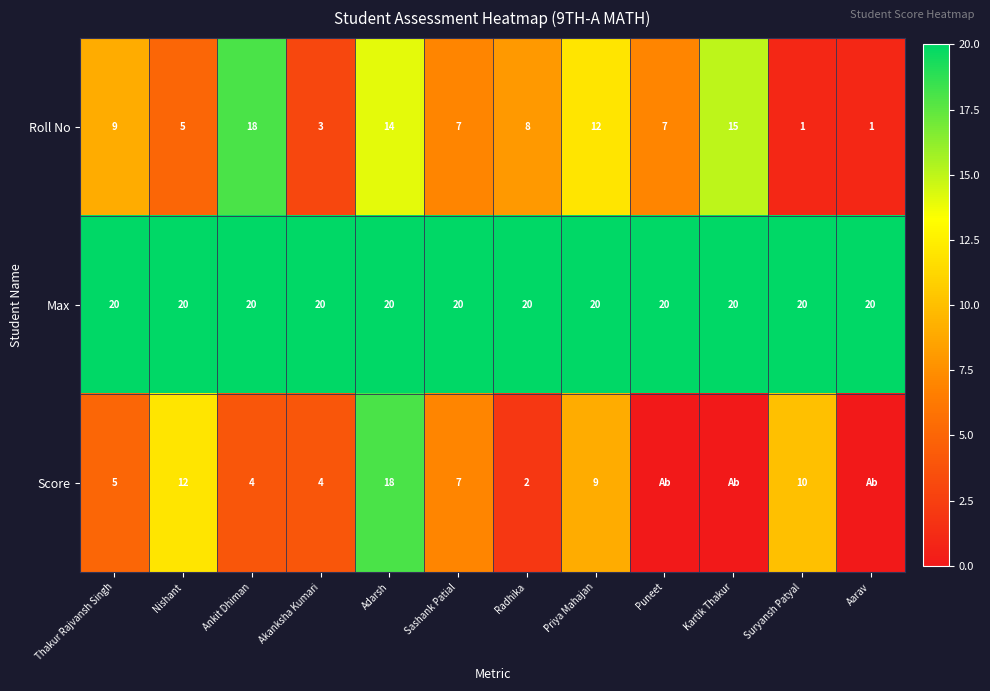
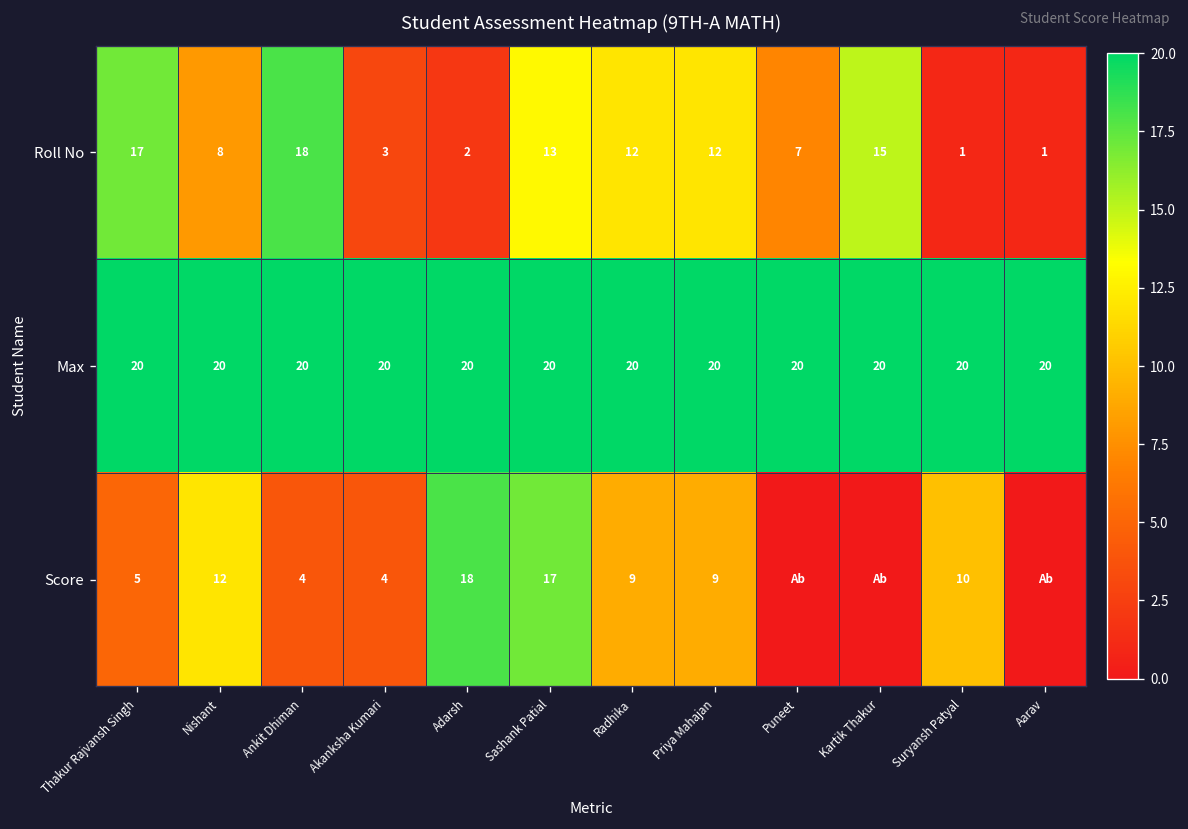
  {
    "Roll No": {
-     "Thakur Rajvansh Singh": 9,
-     "Nishant": 5,
+     "Thakur Rajvansh Singh": 17,
+     "Nishant": 8,
      "Ankit Dhiman": 18,
      "Akanksha Kumari": 3,
-     "Adarsh": 14,
-     "Sashank Patial": 7,
-     "Radhika": 8,
+     "Adarsh": 2,
+     "Sashank Patial": 13,
+     "Radhika": 12,
      "Priya Mahajan": 12,
      "Puneet": 7,
      "Kartik Thakur": 15,
      "Suryansh Patyal": 1,
      "Aarav": 1
    },
    "Max": {
      "Thakur Rajvansh Singh": 20,
      "Nishant": 20,
      "Ankit Dhiman": 20,
      "Akanksha Kumari": 20,
      "Adarsh": 20,
      "Sashank Patial": 20,
      "Radhika": 20,
      "Priya Mahajan": 20,
      "Puneet": 20,
      "Kartik Thakur": 20,
      "Suryansh Patyal": 20,
      "Aarav": 20
    },
    "Score": {
      "Thakur Rajvansh Singh": 5,
      "Nishant": 12,
      "Ankit Dhiman": 4,
      "Akanksha Kumari": 4,
      "Adarsh": 18,
-     "Sashank Patial": 7,
-     "Radhika": 2,
+     "Sashank Patial": 17,
+     "Radhika": 9,
      "Priya Mahajan": 9,
      "Suryansh Patyal": 10
    }
  }
